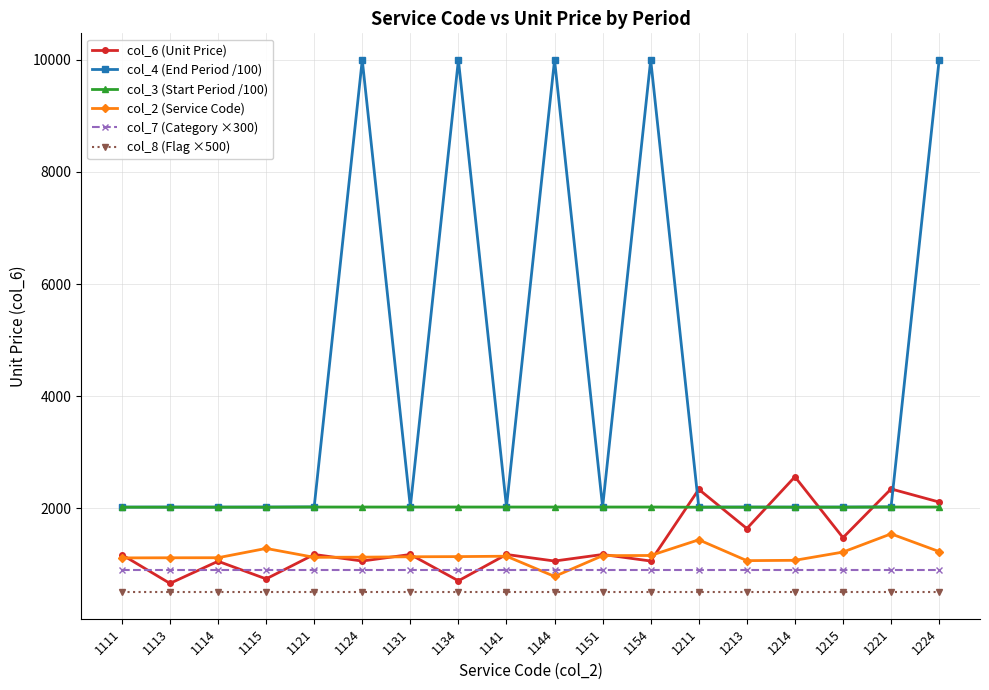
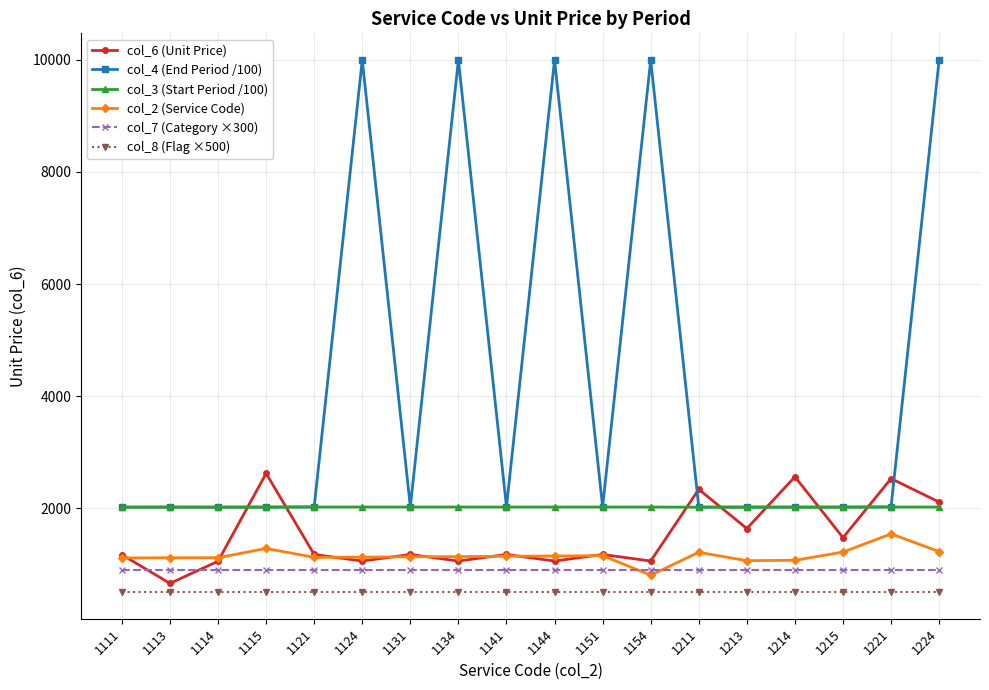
  {
    "col_6 (Unit Price)": {
      "1111": 1200,
      "1113": 700,
      "1114": 1100,
-     "1115": 700,
+     "1115": 2600,
      "1121": 1200,
      "1124": 1100,
-     "1134": 700,
+     "1134": 1100,
      "1144": 1100,
      "1154": 1100,
      "1211": 2300,
      "1213": 1600,
      "1214": 2600,
      "1215": 1500,
-     "1221": 2300,
+     "1221": 2500,
      "1224": 2100
    },
    "col_4 (End Period /100)": {
      "1124": 10000,
      "1134": 10000,
      "1144": 10000,
      "1154": 10000,
      "1224": 10000
    },
    "col_3 (Start Period /100)": {
      "1124": 2000,
      "1134": 2000,
      "1144": 2000,
      "1154": 2000,
      "1224": 2000
    },
    "col_2 (Service Code)": {
      "1111": 1100,
      "1113": 1100,
      "1114": 1100,
      "1115": 1300,
      "1121": 1100,
      "1124": 1100,
      "1134": 1100,
-     "1144": 800,
-     "1154": 1200,
-     "1211": 1400,
+     "1144": 1100,
+     "1154": 800,
+     "1211": 1200,
      "1213": 1100,
      "1214": 1100,
      "1215": 1200,
      "1221": 1500,
      "1224": 1200
    },
    "col_7 (Category ×300)": {
      "1111": 900,
      "1113": 900,
      "1114": 900,
      "1115": 900,
      "1121": 900,
      "1124": 900,
      "1131": 900,
      "1134": 900,
      "1141": 900,
      "1144": 900,
      "1151": 900,
      "1154": 900,
      "1211": 900,
      "1213": 900,
      "1214": 900,
      "1215": 900,
      "1221": 900,
      "1224": 900
    },
    "col_8 (Flag ×500)": {
      "1111": 500,
      "1113": 500,
      "1114": 500,
      "1115": 500,
      "1121": 500,
      "1124": 500,
      "1131": 500,
      "1134": 500,
      "1141": 500,
      "1144": 500,
      "1151": 500,
      "1154": 500,
      "1211": 500,
      "1213": 500,
      "1214": 500,
      "1215": 500,
      "1221": 500,
      "1224": 500
    }
  }
